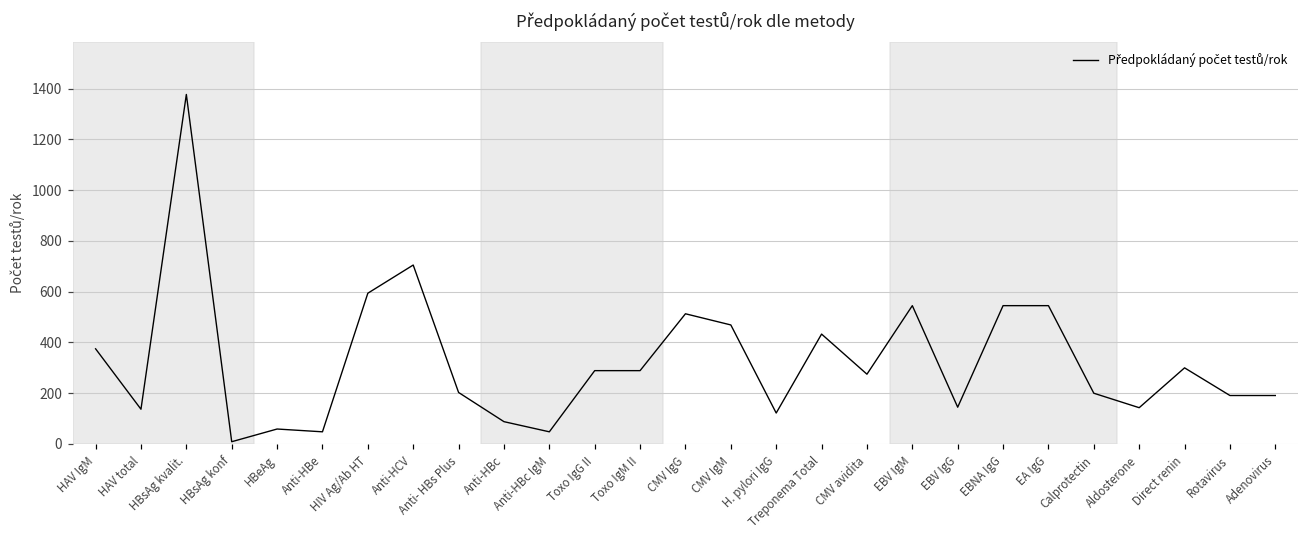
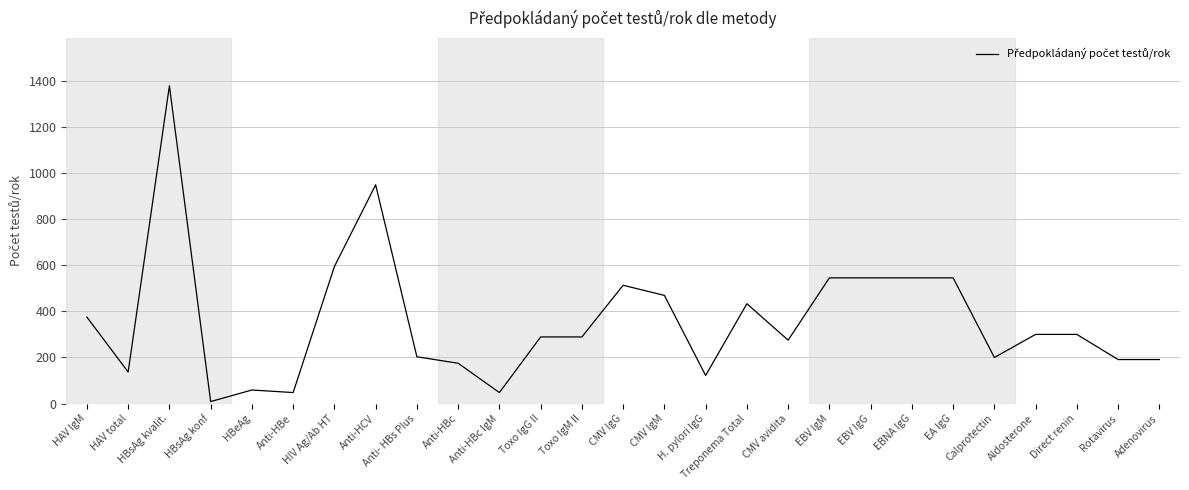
  {
    "HAV IgM": 380,
    "HAV total": 140,
    "HBsAg kvalit.": 1380,
    "HBsAg konf": 10,
    "HBeAg": 60,
    "Anti-HBe": 50,
    "HIV Ag/Ab HT": 590,
-   "Anti-HCV": 710,
+   "Anti-HCV": 950,
    "Anti- HBs Plus": 200,
-   "Anti-HBc": 90,
+   "Anti-HBc": 180,
    "Anti-HBc IgM": 50,
    "Toxo IgG II": 290,
    "Toxo IgM II": 290,
    "CMV IgG": 510,
    "CMV IgM": 470,
    "H. pylori IgG": 120,
    "Treponema Total": 430,
    "CMV avidita": 280,
    "EBV IgM": 550,
-   "EBV IgG": 150,
+   "EBV IgG": 550,
    "EBNA IgG": 550,
    "EA IgG": 550,
    "Calprotectin": 200,
-   "Aldosterone": 140,
+   "Aldosterone": 300,
    "Direct renin": 300,
    "Rotavirus": 190,
    "Adenovirus": 190
  }
